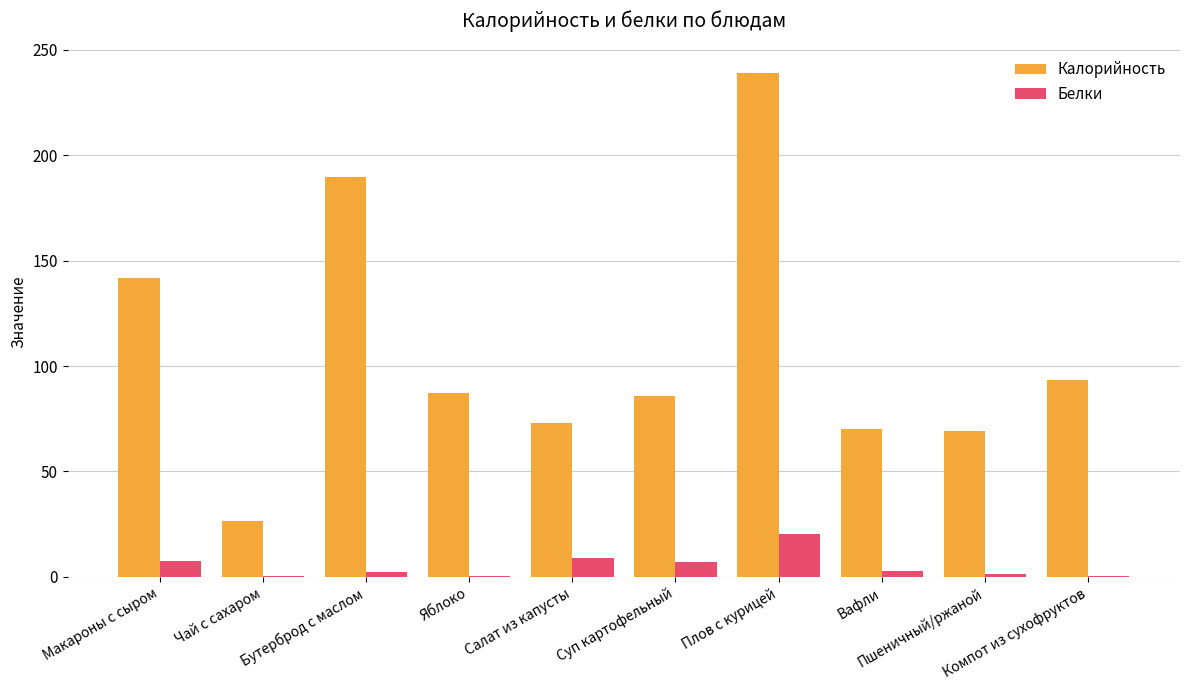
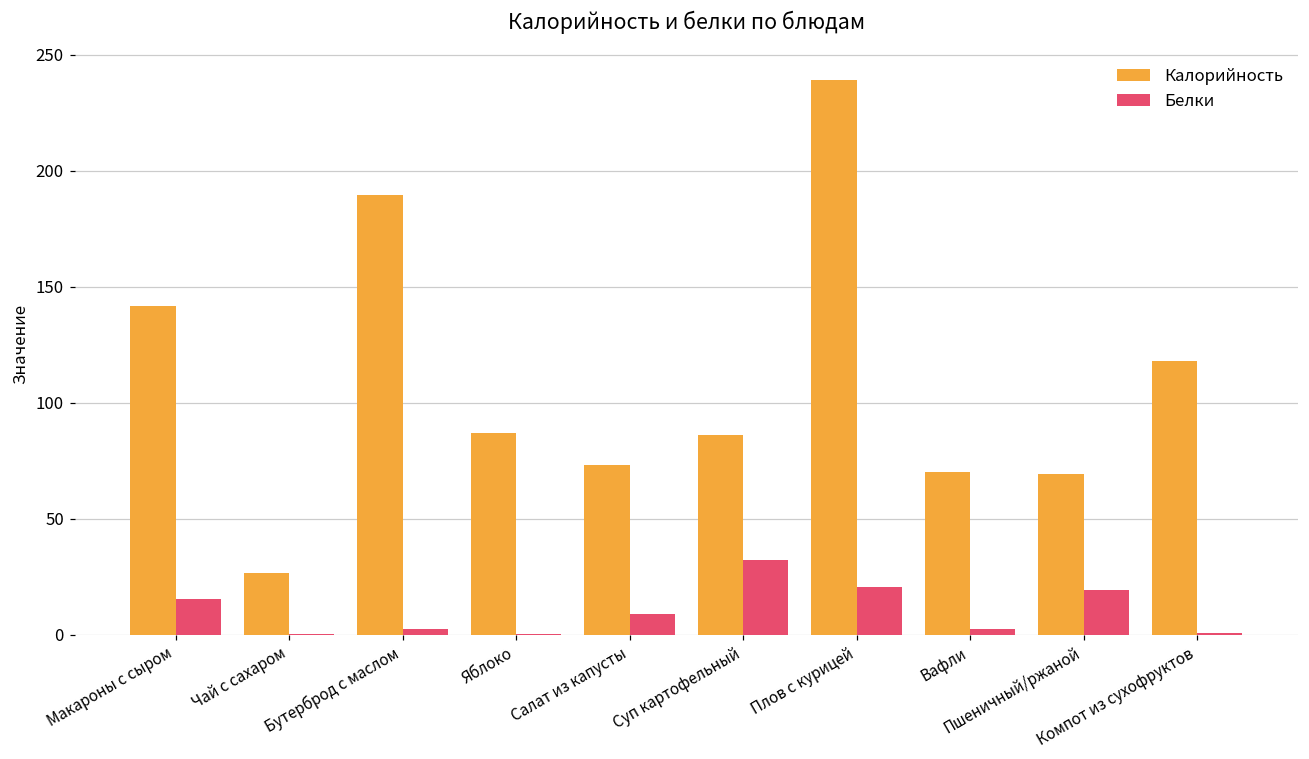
  {
    "Калорийность": {
      "Макароны с сыром": 142,
      "Чай с сахаром": 26,
      "Бутерброд с маслом": 190,
      "Яблоко": 87,
      "Салат из капусты": 73,
      "Суп картофельный": 86,
      "Плов с курицей": 239,
      "Вафли": 70,
      "Пшеничный/ржаной": 69,
-     "Компот из сухофруктов": 93
+     "Компот из сухофруктов": 118
    },
    "Белки": {
-     "Макароны с сыром": 8,
+     "Макароны с сыром": 15,
      "Бутерброд с маслом": 2,
      "Салат из капусты": 9,
-     "Суп картофельный": 7,
+     "Суп картофельный": 32,
      "Плов с курицей": 20,
      "Вафли": 3,
-     "Пшеничный/ржаной": 2
+     "Пшеничный/ржаной": 19
    }
  }
